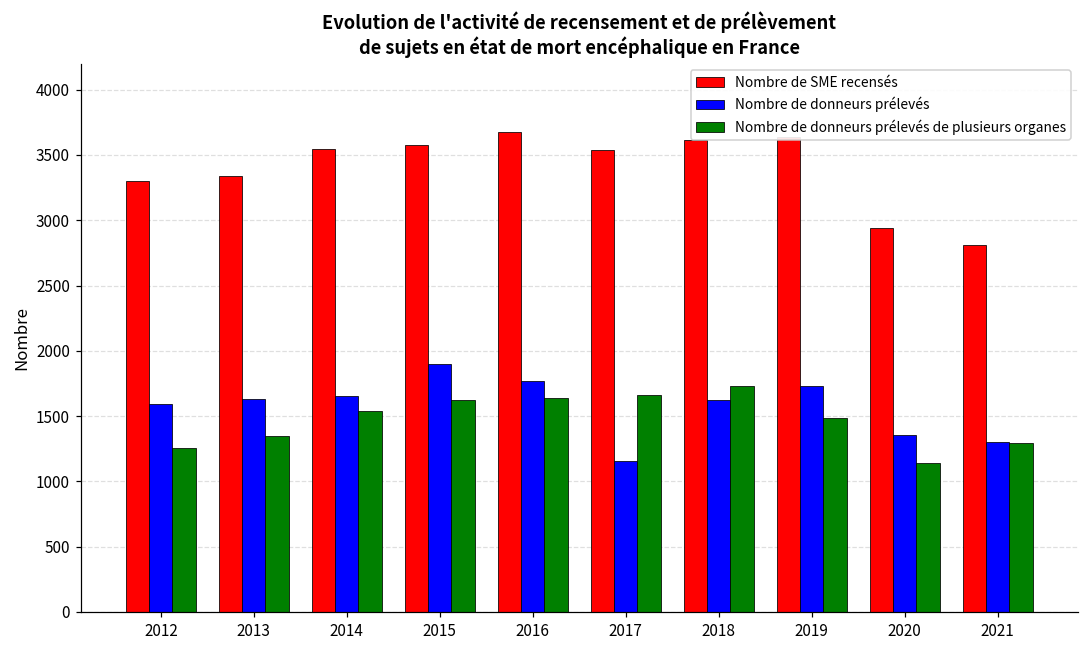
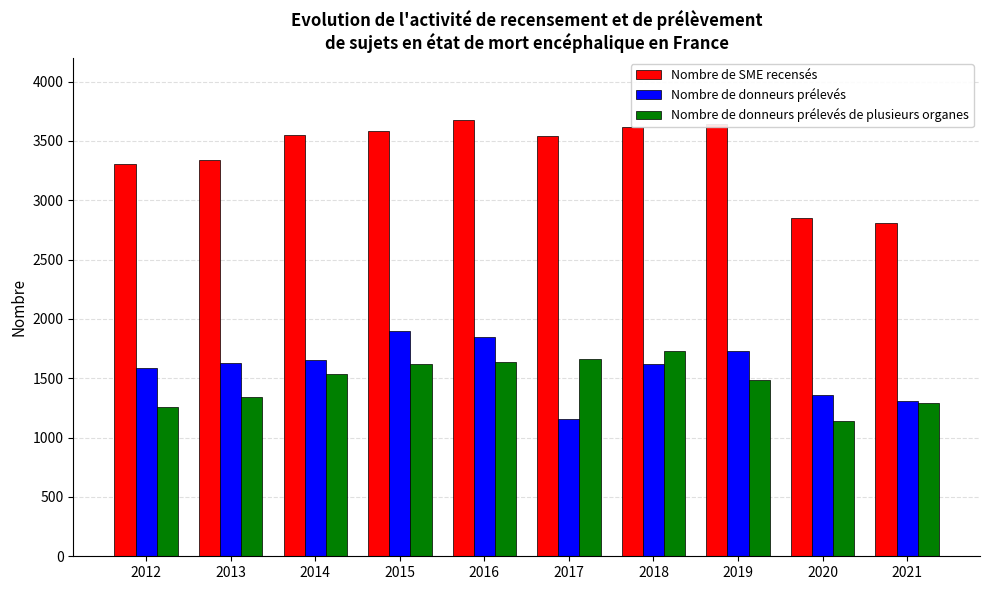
  {
    "Nombre de SME recensés": {
      "2012": 3300,
      "2013": 3340,
      "2014": 3550,
      "2015": 3580,
      "2016": 3680,
      "2017": 3540,
-     "2020": 2940,
+     "2020": 2850,
      "2021": 2810
    },
    "Nombre de donneurs prélevés": {
      "2012": 1590,
      "2013": 1630,
      "2014": 1660,
      "2015": 1900,
-     "2016": 1770,
+     "2016": 1850,
      "2017": 1160,
      "2018": 1620,
      "2019": 1730,
      "2020": 1360,
      "2021": 1310
    },
    "Nombre de donneurs prélevés de plusieurs organes": {
      "2012": 1260,
      "2013": 1350,
      "2014": 1540,
      "2015": 1620,
      "2016": 1640,
      "2017": 1660,
      "2018": 1730,
      "2019": 1490,
      "2020": 1140,
      "2021": 1300
    }
  }
